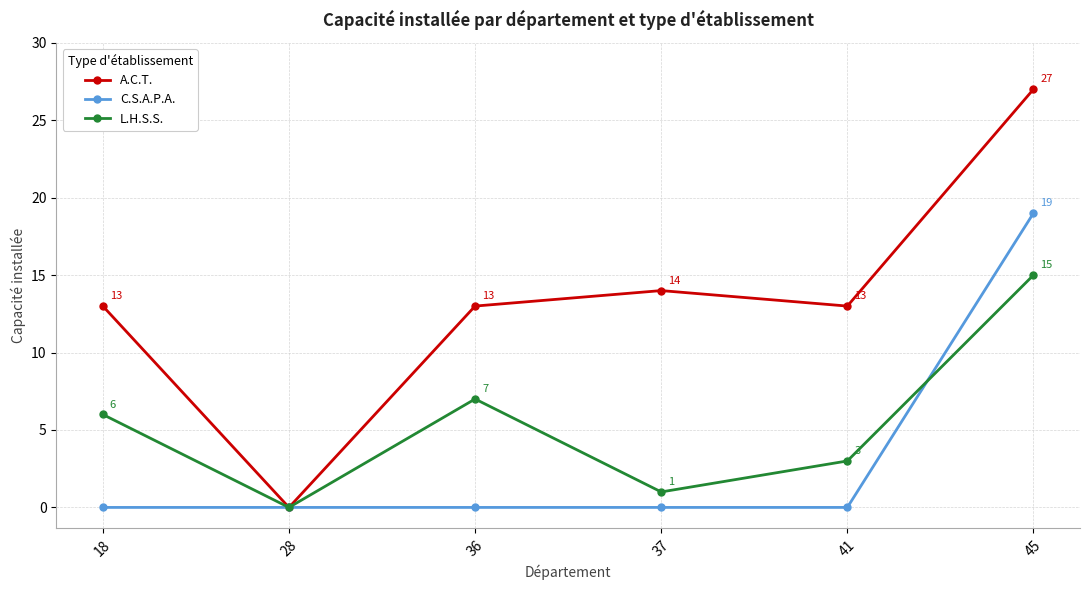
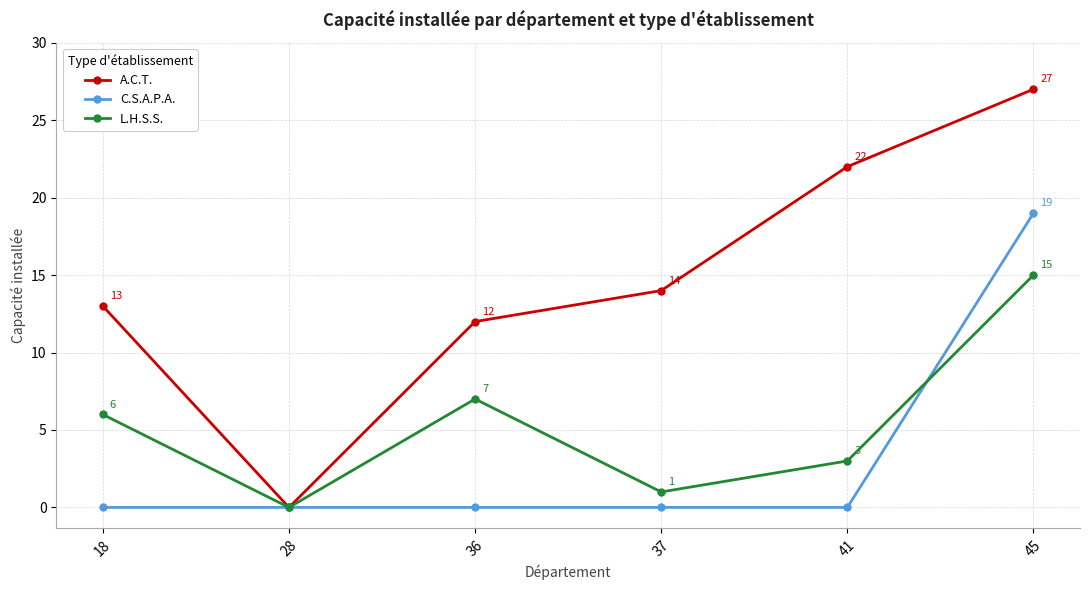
  {
    "A.C.T.": {
      "18": 13,
-     "36": 13,
+     "36": 12,
      "37": 14,
-     "41": 13,
+     "41": 22,
      "45": 27
    },
    "C.S.A.P.A.": {
      "45": 19
    },
    "L.H.S.S.": {
      "18": 6,
      "36": 7,
      "37": 1,
      "41": 3,
      "45": 15
    }
  }
